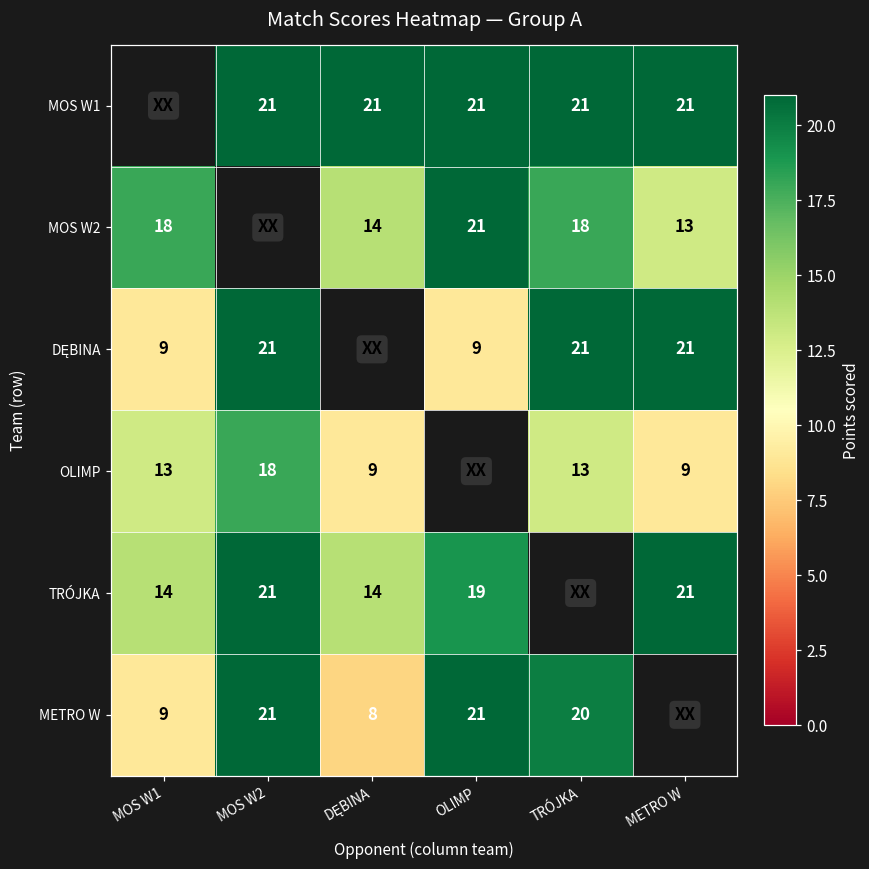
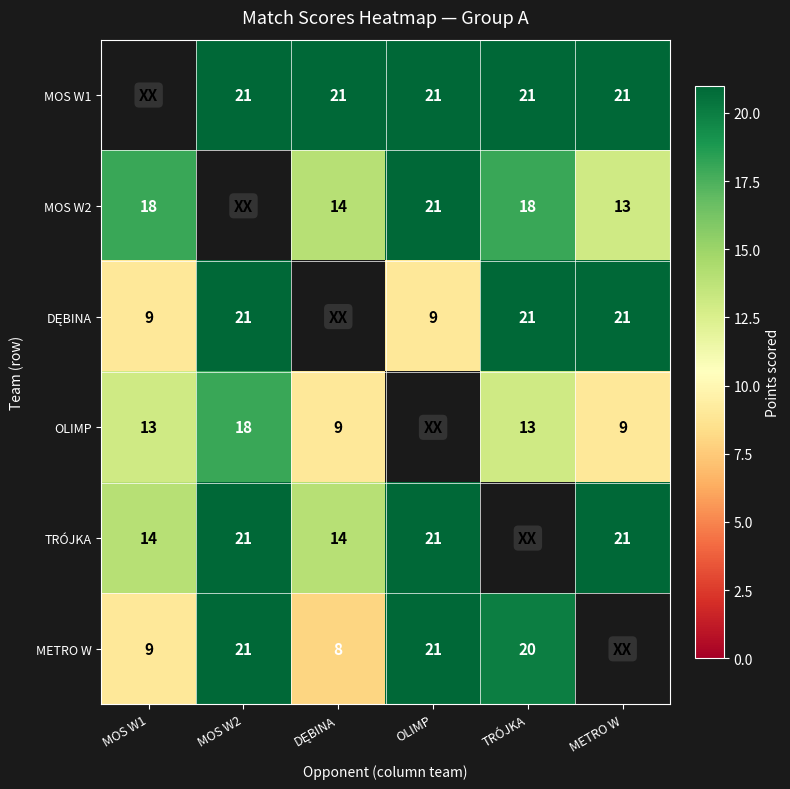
  {
    "MOS W1": {
      "MOS W2": 21,
      "DĘBINA": 21,
      "OLIMP": 21,
      "TRÓJKA": 21,
      "METRO W": 21
    },
    "MOS W2": {
      "MOS W1": 18,
      "DĘBINA": 14,
      "OLIMP": 21,
      "TRÓJKA": 18,
      "METRO W": 13
    },
    "DĘBINA": {
      "MOS W1": 9,
      "MOS W2": 21,
      "OLIMP": 9,
      "TRÓJKA": 21,
      "METRO W": 21
    },
    "OLIMP": {
      "MOS W1": 13,
      "MOS W2": 18,
      "DĘBINA": 9,
      "TRÓJKA": 13,
      "METRO W": 9
    },
    "TRÓJKA": {
      "MOS W1": 14,
      "MOS W2": 21,
      "DĘBINA": 14,
-     "OLIMP": 19,
+     "OLIMP": 21,
      "METRO W": 21
    },
    "METRO W": {
      "MOS W1": 9,
      "MOS W2": 21,
      "DĘBINA": 8,
      "OLIMP": 21,
      "TRÓJKA": 20
    }
  }
